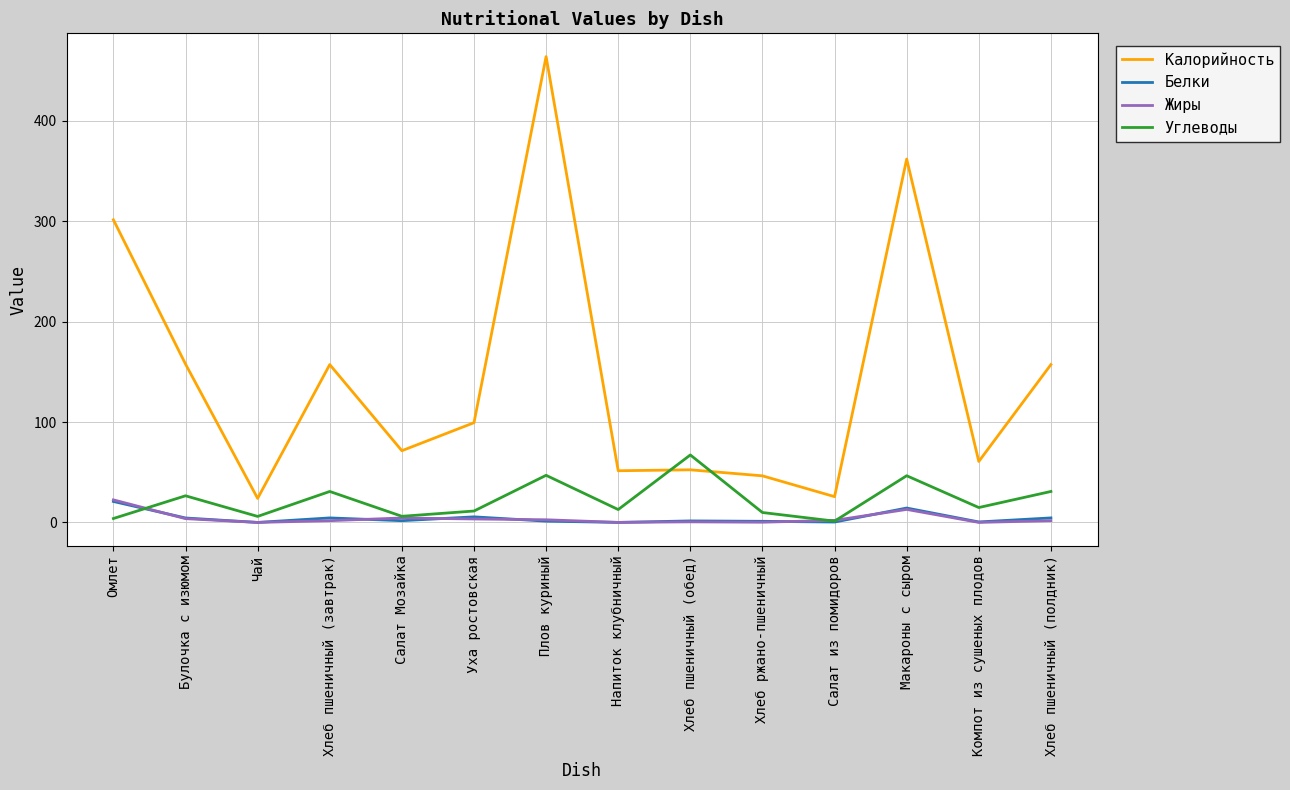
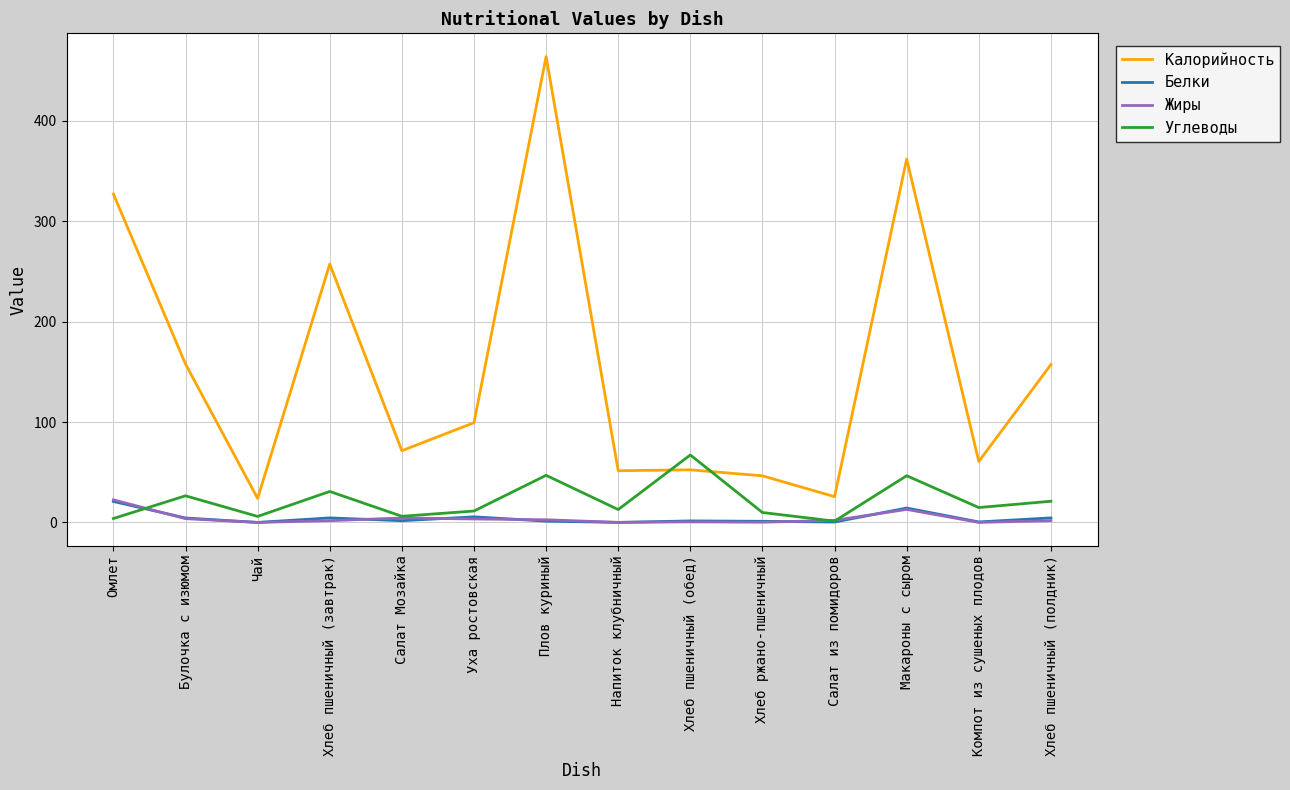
  {
    "Калорийность": {
-     "Омлет": 301,
+     "Омлет": 327,
      "Булочка с изюмом": 158,
      "Чай": 24,
-     "Хлеб пшеничный (завтрак)": 157,
+     "Хлеб пшеничный (завтрак)": 257,
      "Салат Мозайка": 71,
      "Уха ростовская": 99,
      "Плов куриный": 464,
      "Напиток клубничный": 51,
      "Хлеб пшеничный (обед)": 52,
      "Хлеб ржано-пшеничный": 46,
      "Салат из помидоров": 26,
      "Макароны с сыром": 362,
      "Компот из сушеных плодов": 61,
      "Хлеб пшеничный (полдник)": 157
    },
    "Белки": {
      "Хлеб пшеничный (завтрак)": 5,
      "Салат Мозайка": 2,
      "Хлеб пшеничный (полдник)": 5
    },
    "Жиры": {
      "Хлеб пшеничный (завтрак)": 2,
      "Хлеб пшеничный (полдник)": 2
    },
    "Углеводы": {
      "Омлет": 4,
      "Булочка с изюмом": 27,
      "Чай": 6,
      "Хлеб пшеничный (завтрак)": 31,
      "Уха ростовская": 11,
      "Плов куриный": 47,
      "Напиток клубничный": 13,
      "Хлеб пшеничный (обед)": 67,
      "Хлеб ржано-пшеничный": 10,
      "Макароны с сыром": 47,
      "Компот из сушеных плодов": 15,
-     "Хлеб пшеничный (полдник)": 31
+     "Хлеб пшеничный (полдник)": 21
    }
  }
